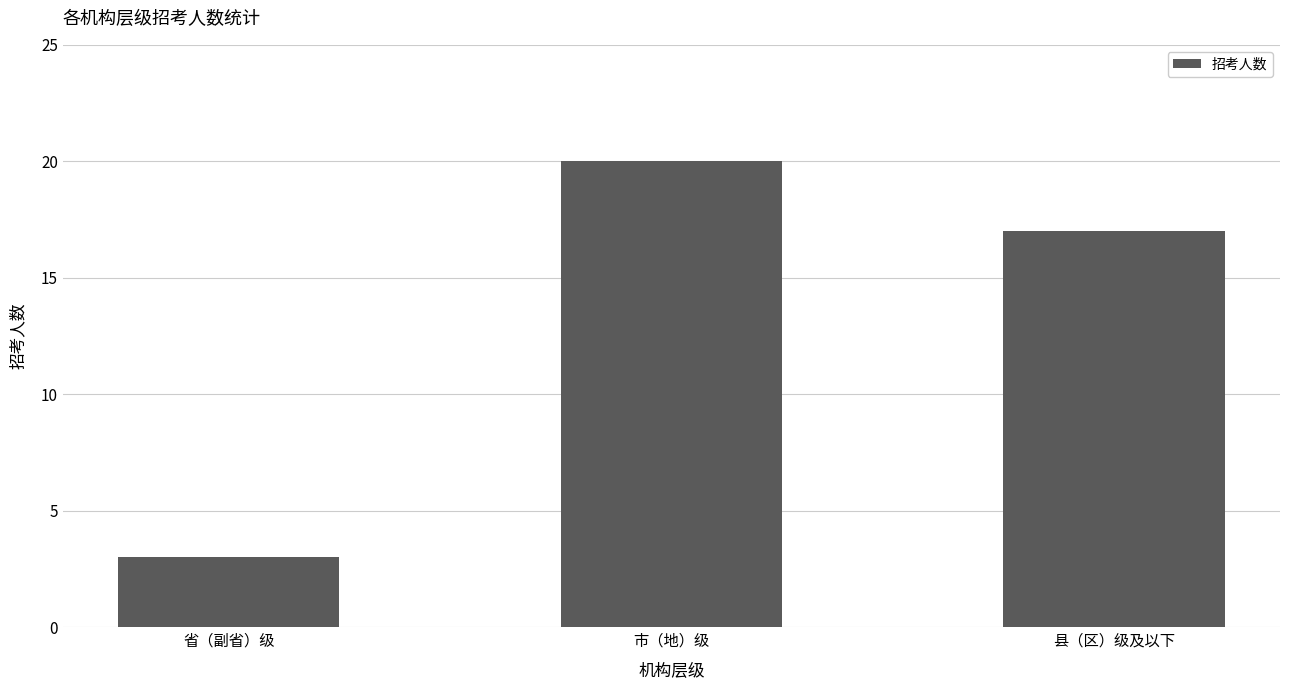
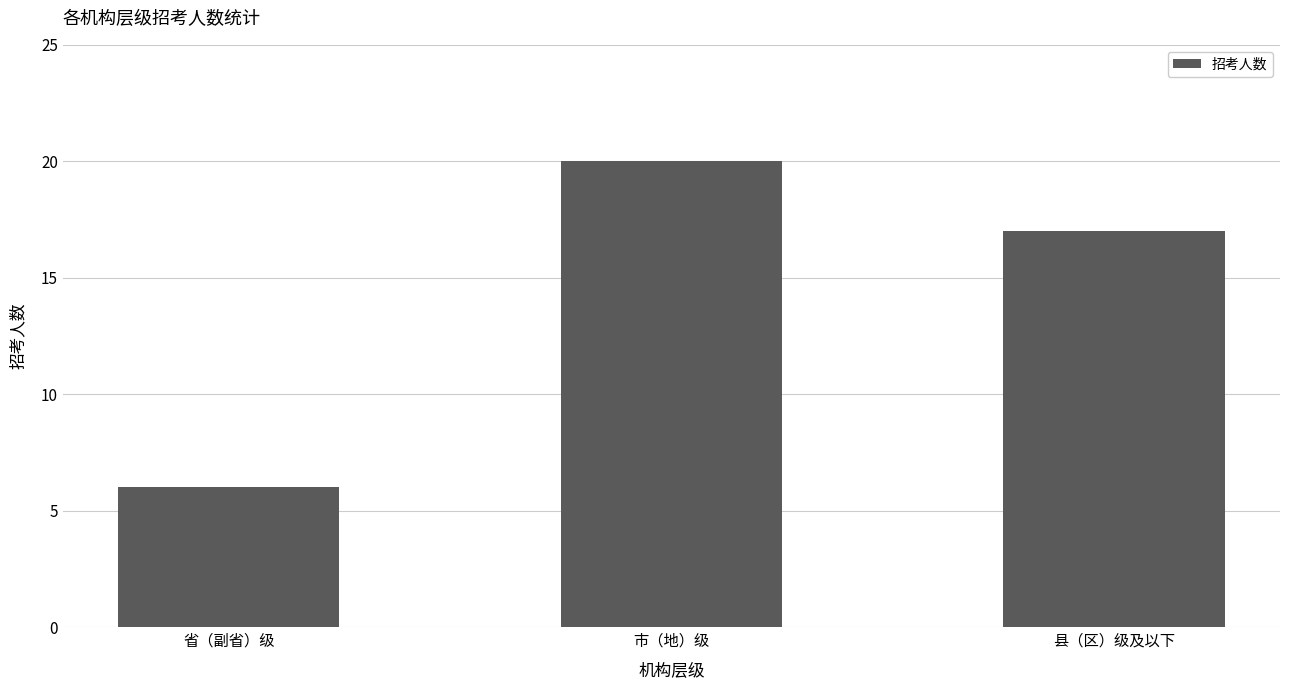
  {
-   "省（副省）级": 3,
+   "省（副省）级": 6,
    "市（地）级": 20,
    "县（区）级及以下": 17
  }
